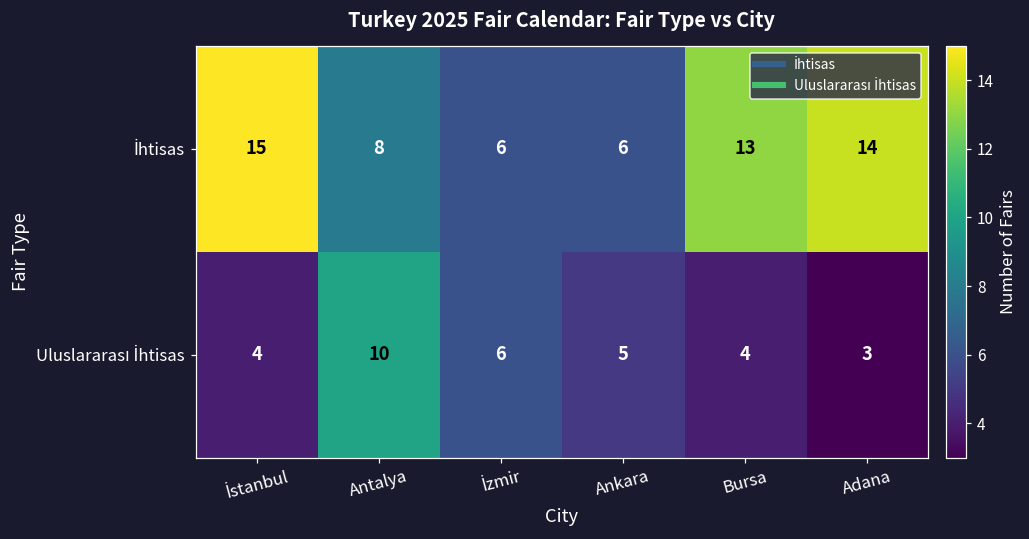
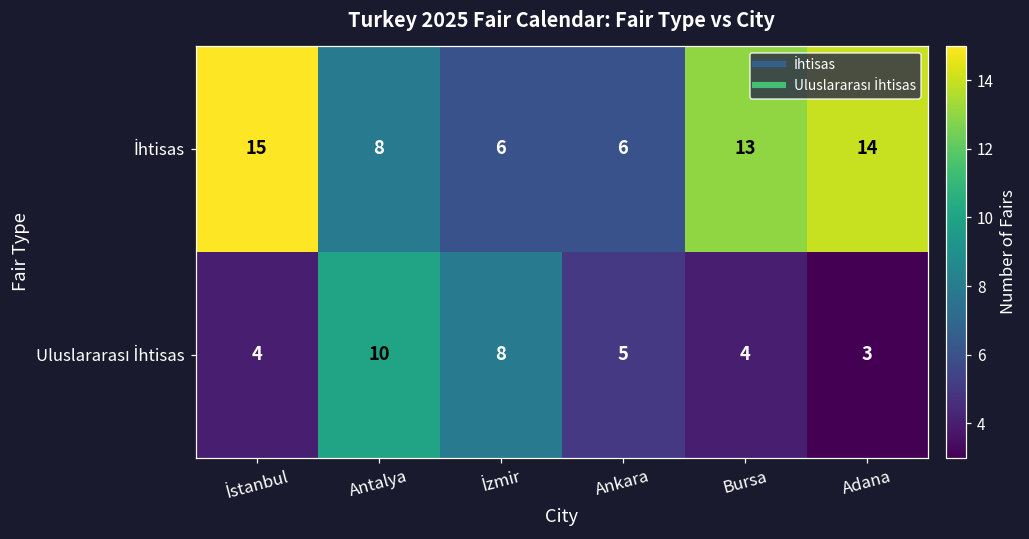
  {
    "İhtisas": {
      "İstanbul": 15,
      "Antalya": 8,
      "İzmir": 6,
      "Ankara": 6,
      "Bursa": 13,
      "Adana": 14
    },
    "Uluslararası İhtisas": {
      "İstanbul": 4,
      "Antalya": 10,
-     "İzmir": 6,
+     "İzmir": 8,
      "Ankara": 5,
      "Bursa": 4,
      "Adana": 3
    }
  }
